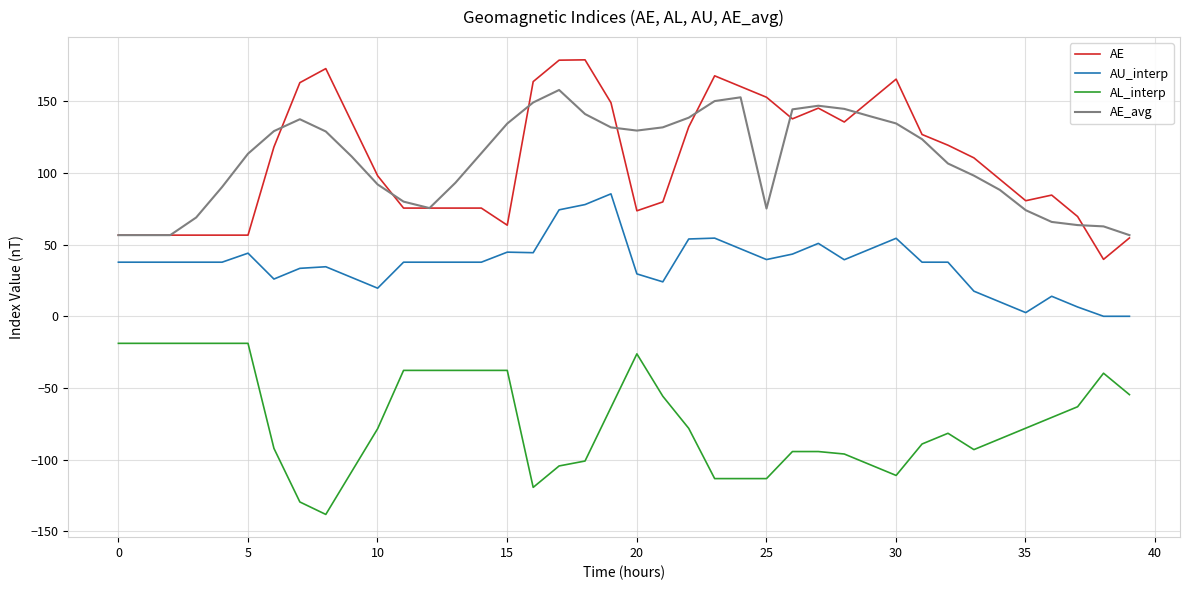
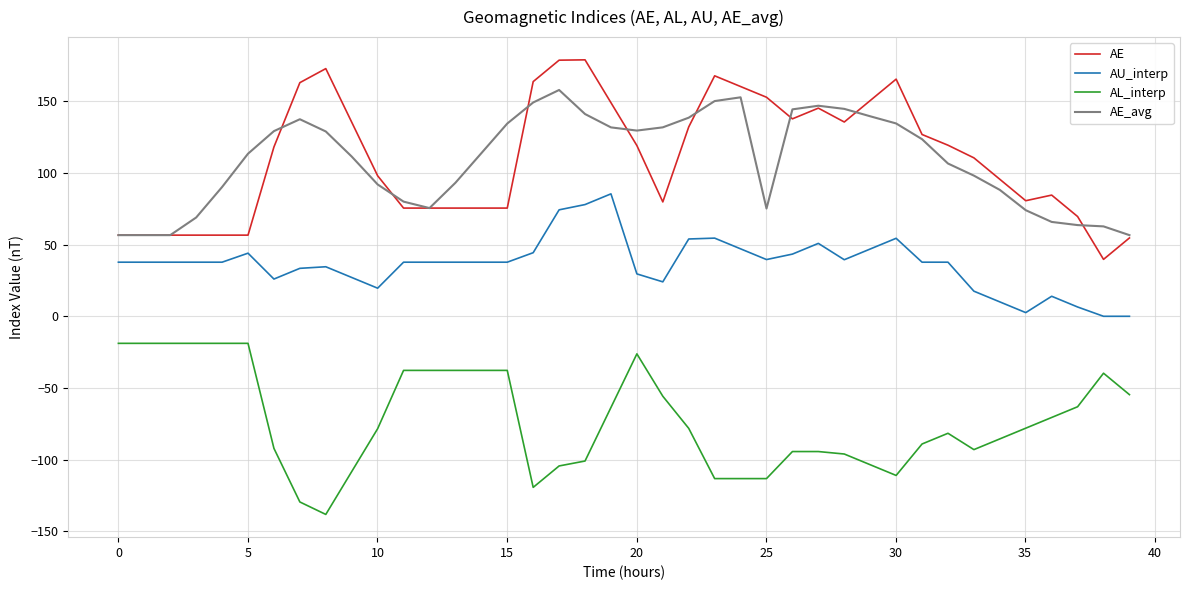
  {
    "AE": {
      "5": 57,
      "10": 98,
-     "15": 64,
-     "20": 74,
+     "15": 75,
+     "20": 119,
      "25": 153
    },
    "AU_interp": {
      "0": 38,
      "5": 44,
      "10": 20,
-     "15": 45,
+     "15": 38,
      "20": 30,
      "25": 40
    },
    "AL_interp": {
      "0": -19,
      "5": -19,
      "10": -78,
      "15": -38,
      "20": -26,
      "25": -113
    },
    "AE_avg": {
      "5": 113,
      "10": 92,
      "15": 134,
      "20": 130,
      "25": 75
    }
  }
